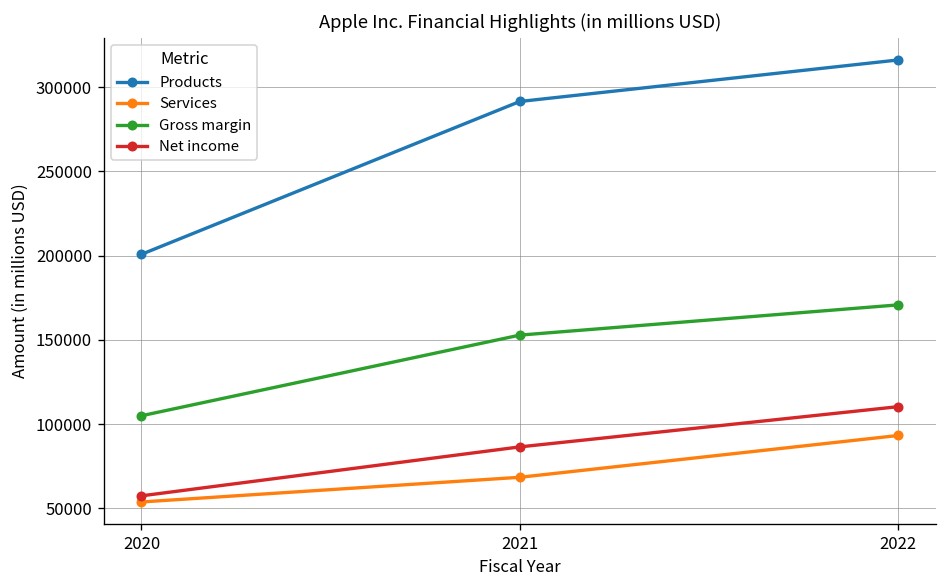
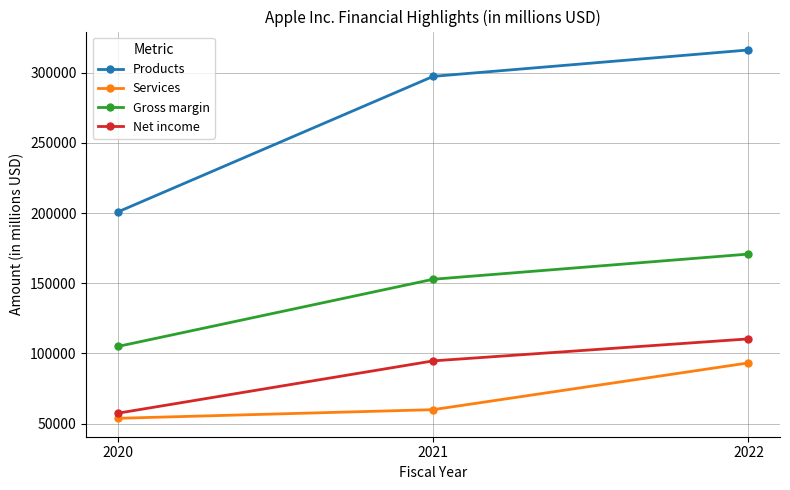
  {
    "Products": {
      "2020": 201000,
-     "2021": 292000,
+     "2021": 297000,
      "2022": 316000
    },
    "Services": {
      "2020": 54000,
-     "2021": 68000,
+     "2021": 60000,
      "2022": 93000
    },
    "Gross margin": {
      "2020": 105000,
      "2021": 153000,
      "2022": 171000
    },
    "Net income": {
      "2020": 57000,
-     "2021": 86000,
+     "2021": 95000,
      "2022": 110000
    }
  }
